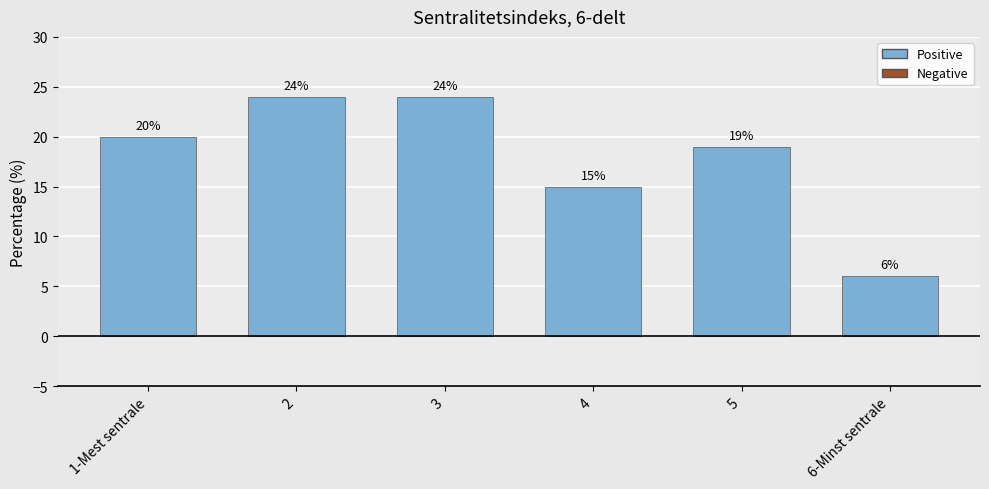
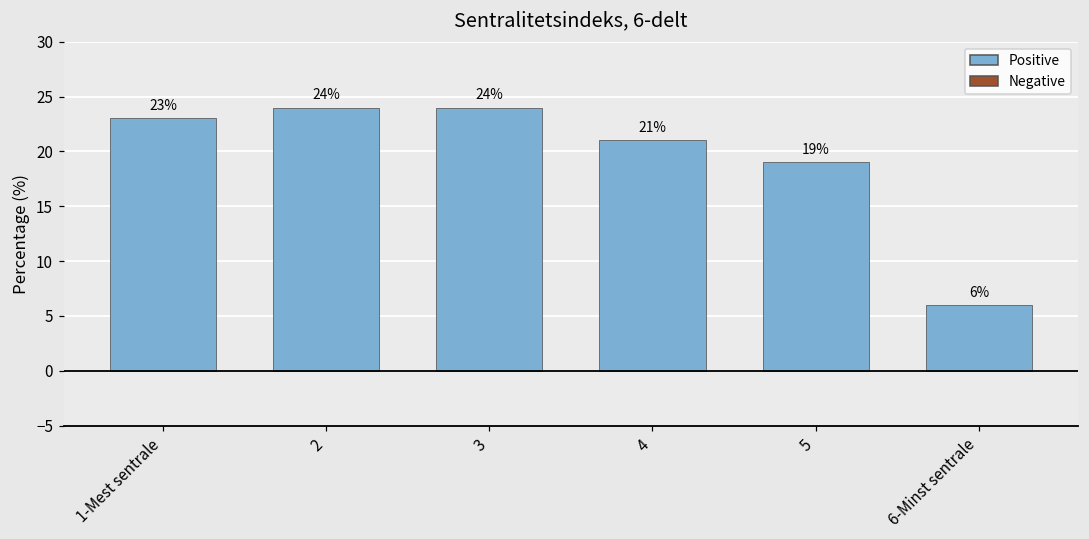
  {
-   "1-Mest sentrale": "20%",
+   "1-Mest sentrale": "23%",
    "2": "24%",
    "3": "24%",
-   "4": "15%",
+   "4": "21%",
    "5": "19%",
    "6-Minst sentrale": "6%"
  }
